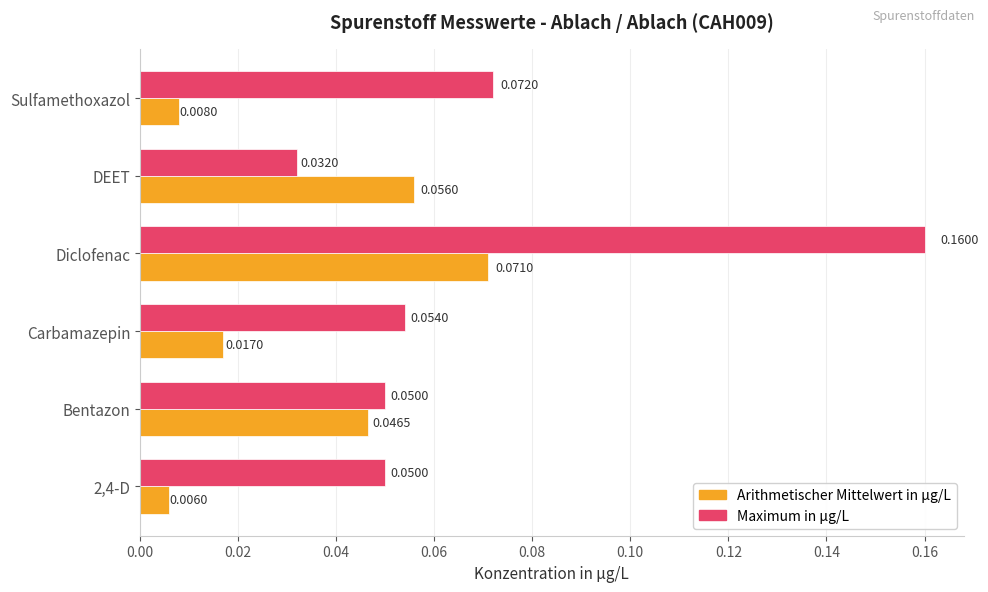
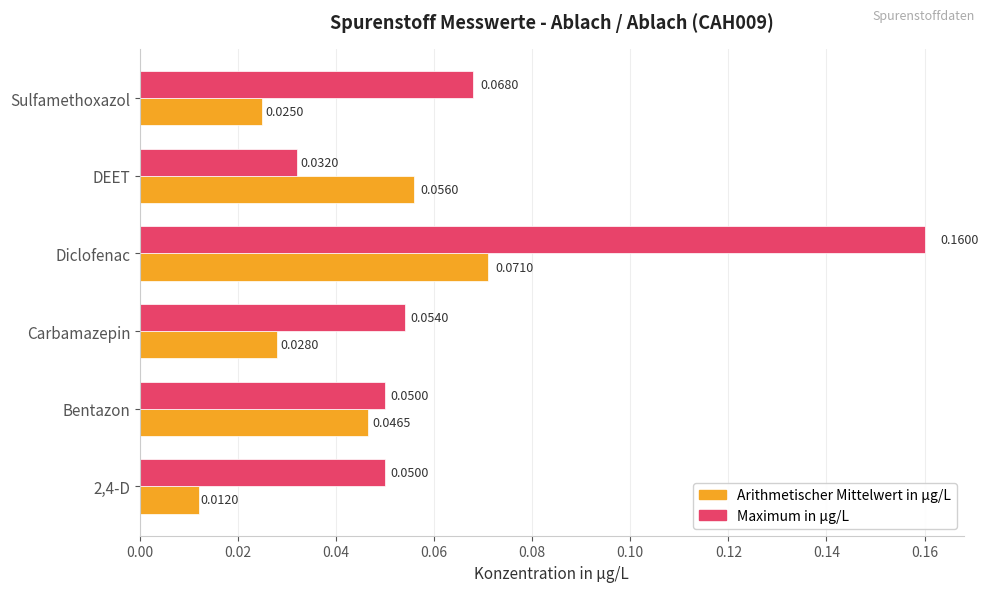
  {
    "Arithmetischer Mittelwert in µg/L": {
-     "Sulfamethoxazol": 0.0080,
+     "Sulfamethoxazol": 0.0250,
      "DEET": 0.0560,
      "Diclofenac": 0.0710,
-     "Carbamazepin": 0.0170,
+     "Carbamazepin": 0.0280,
      "Bentazon": 0.0465,
-     "2,4-D": 0.0060
+     "2,4-D": 0.0120
    },
    "Maximum in µg/L": {
-     "Sulfamethoxazol": 0.0720,
+     "Sulfamethoxazol": 0.0680,
      "DEET": 0.0320,
      "Diclofenac": 0.1600,
      "Carbamazepin": 0.0540,
      "Bentazon": 0.0500,
      "2,4-D": 0.0500
    }
  }
